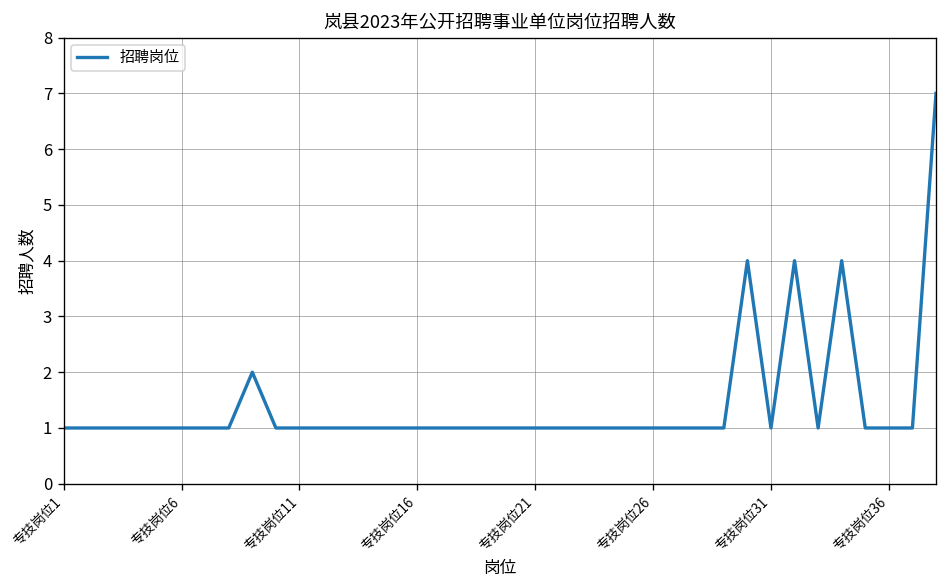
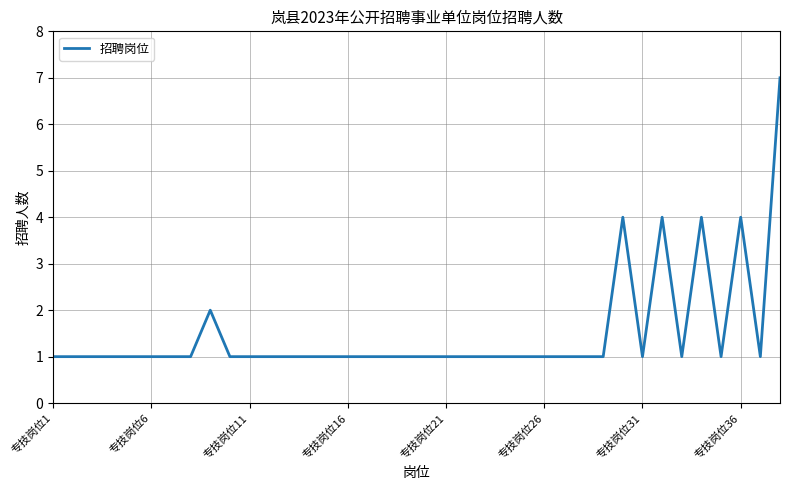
  {
    "专技岗位1": 1,
    "专技岗位6": 1,
    "专技岗位11": 1,
    "专技岗位16": 1,
    "专技岗位21": 1,
    "专技岗位26": 1,
    "专技岗位31": 1,
-   "专技岗位36": 1
+   "专技岗位36": 4
  }
